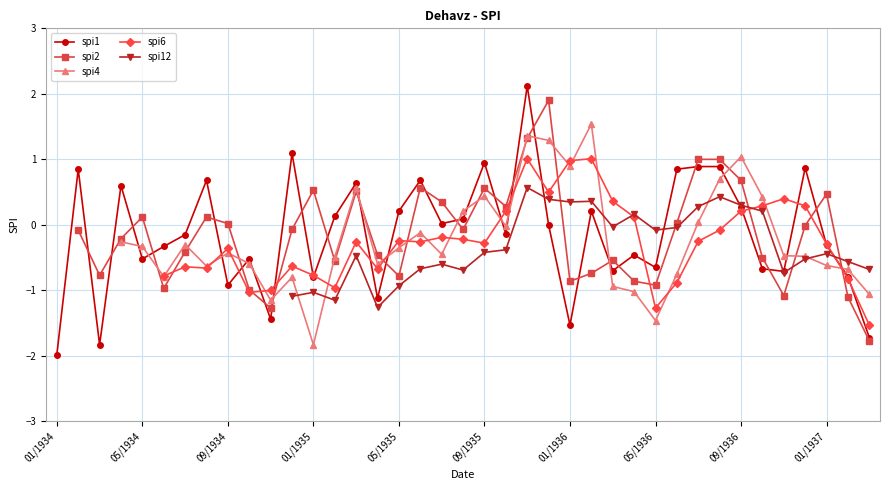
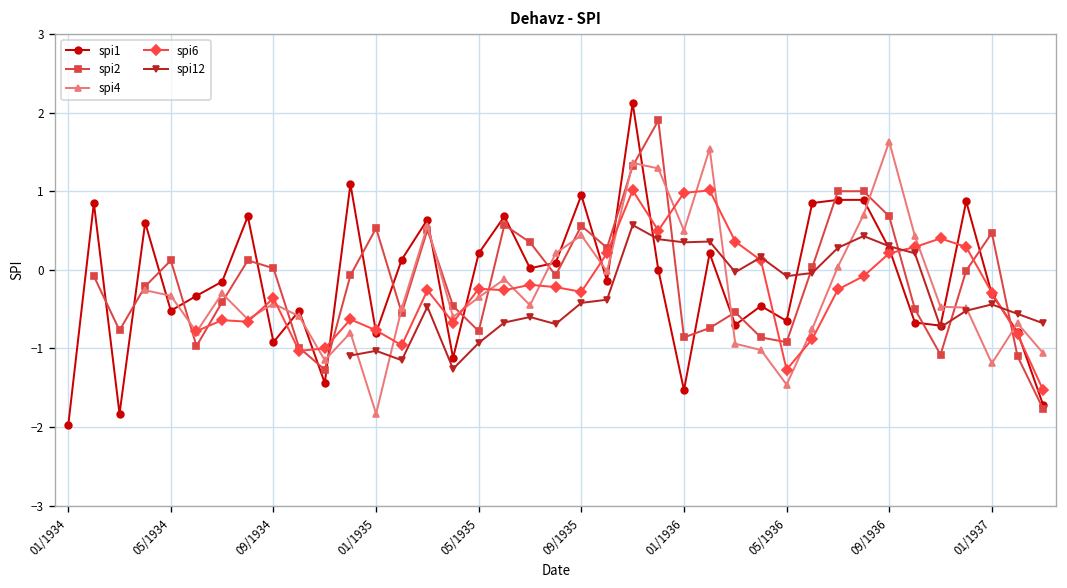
  {
    "spi4": {
      "05/1934": -0.3,
      "09/1934": -0.4,
      "01/1935": -1.8,
      "05/1935": -0.4,
      "09/1935": 0.4,
-     "01/1936": 0.9,
+     "01/1936": 0.5,
      "05/1936": -1.5,
-     "09/1936": 1.0,
-     "01/1937": -0.6
+     "09/1936": 1.6,
+     "01/1937": -1.2
    }
  }
